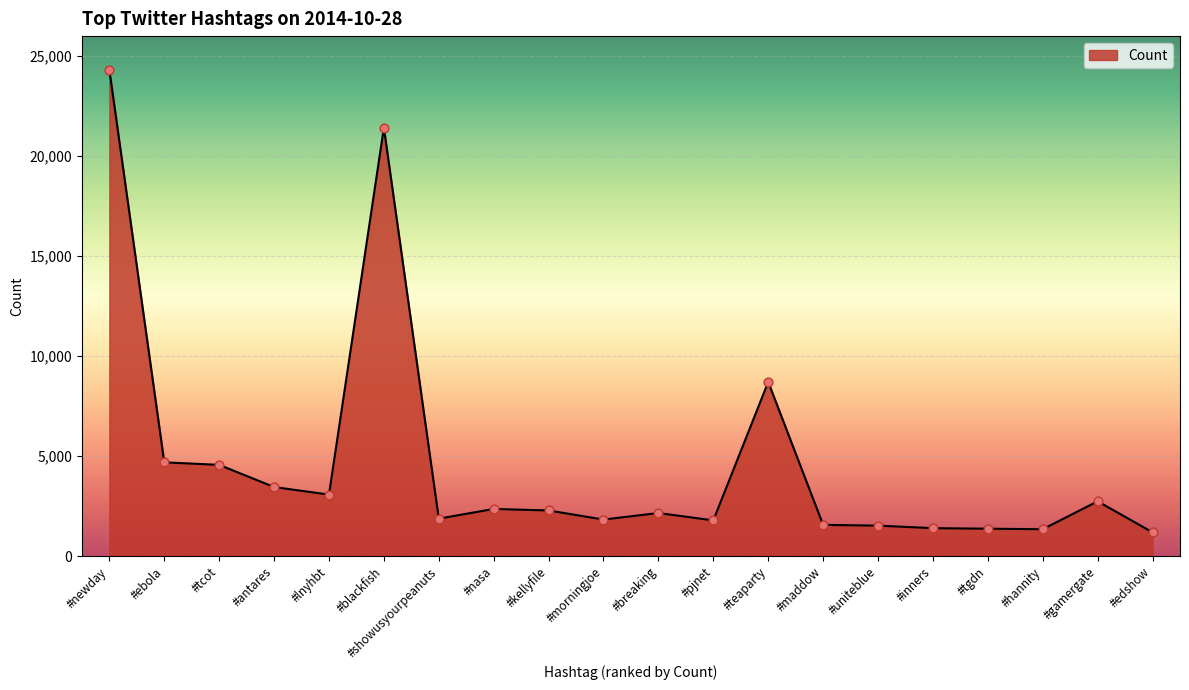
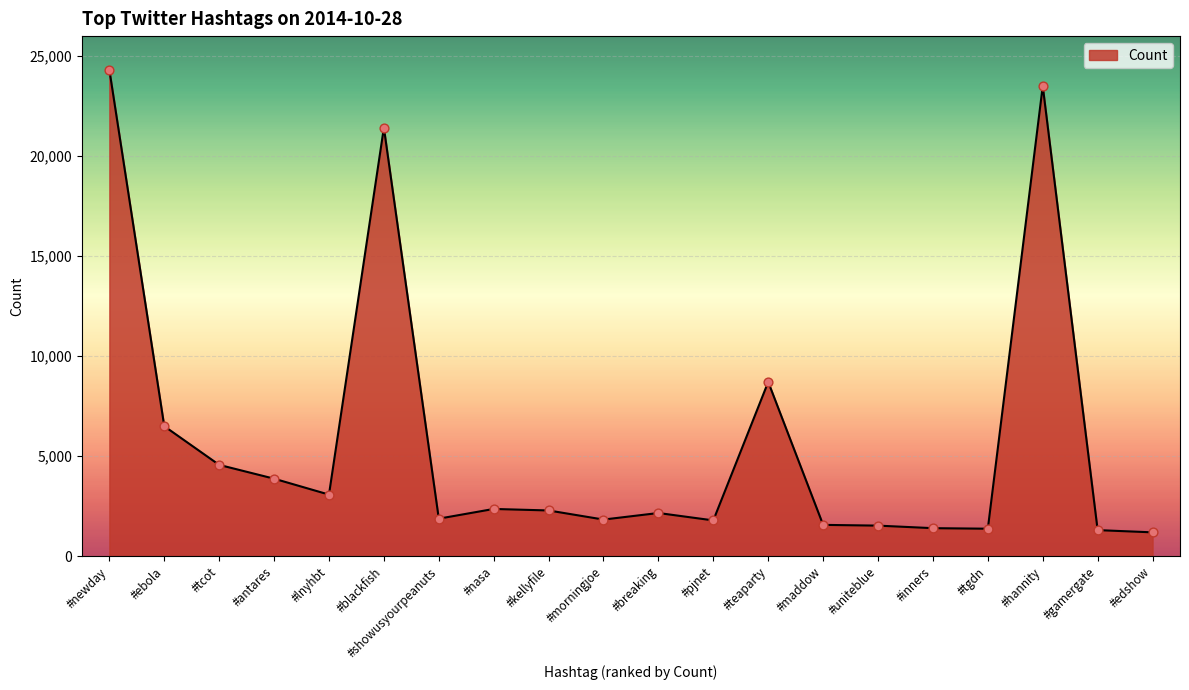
  {
    "#newday": "24,300",
-   "#ebola": "4,700",
+   "#ebola": "6,500",
    "#tcot": "4,600",
-   "#antares": "3,500",
+   "#antares": "3,900",
    "#lnyhbt": "3,100",
    "#blackfish": "21,400",
    "#showusyourpeanuts": "1,900",
    "#nasa": "2,400",
    "#kellyfile": "2,300",
    "#morningjoe": "1,800",
    "#breaking": "2,200",
    "#pjnet": "1,800",
    "#teaparty": "8,700",
    "#maddow": "1,600",
    "#uniteblue": "1,500",
    "#inners": "1,400",
    "#tgdn": "1,400",
-   "#hannity": "1,300",
-   "#gamergate": "2,700",
+   "#hannity": "23,500",
+   "#gamergate": "1,300",
    "#edshow": "1,200"
  }
